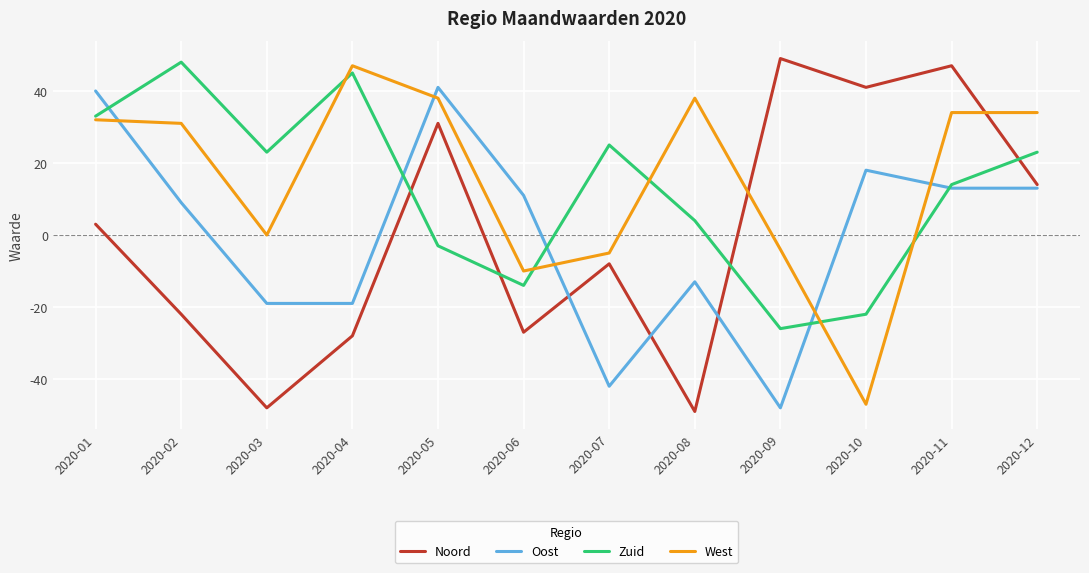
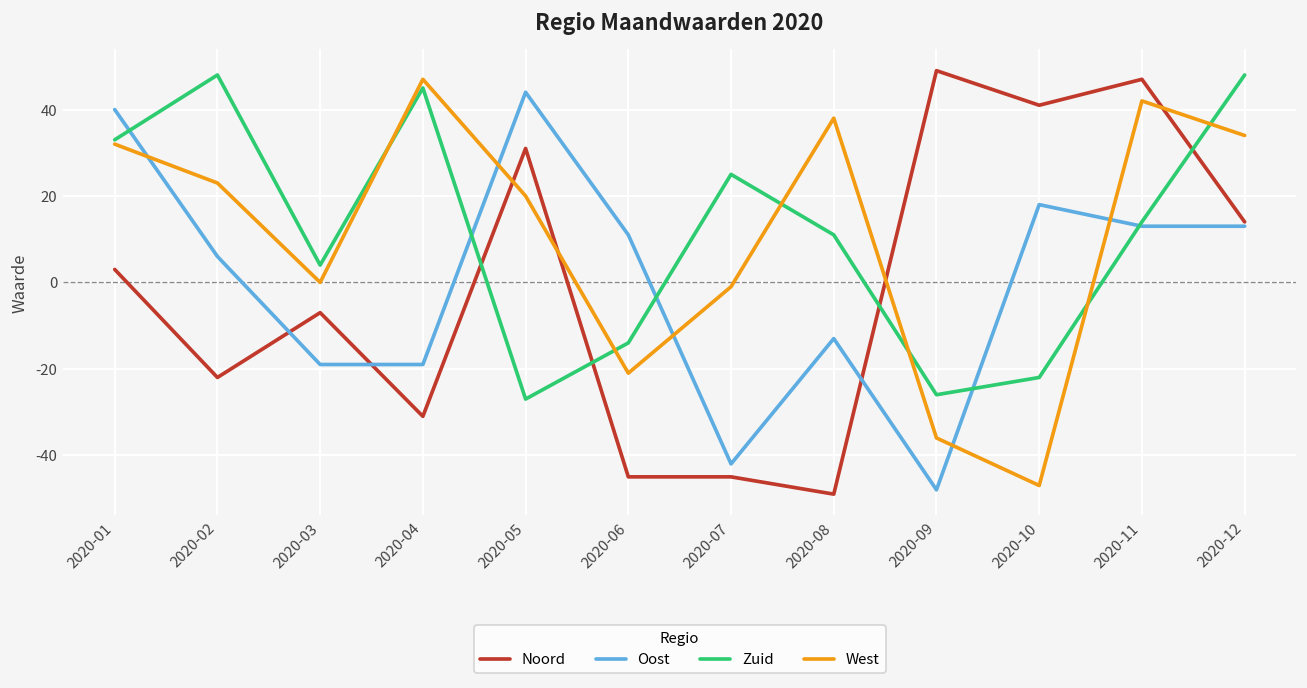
  {
    "Noord": {
      "2020-01": 3,
      "2020-02": -22,
-     "2020-03": -48,
-     "2020-04": -28,
+     "2020-03": -7,
+     "2020-04": -31,
      "2020-05": 31,
-     "2020-06": -27,
-     "2020-07": -8,
+     "2020-06": -45,
+     "2020-07": -45,
      "2020-08": -49,
      "2020-09": 49,
      "2020-10": 41,
      "2020-11": 47,
      "2020-12": 14
    },
    "Oost": {
      "2020-01": 40,
-     "2020-02": 9,
+     "2020-02": 6,
      "2020-03": -19,
      "2020-04": -19,
-     "2020-05": 41,
+     "2020-05": 44,
      "2020-06": 11,
      "2020-07": -42,
      "2020-08": -13,
      "2020-09": -48,
      "2020-10": 18,
      "2020-11": 13,
      "2020-12": 13
    },
    "Zuid": {
      "2020-01": 33,
      "2020-02": 48,
-     "2020-03": 23,
+     "2020-03": 4,
      "2020-04": 45,
-     "2020-05": -3,
+     "2020-05": -27,
      "2020-06": -14,
      "2020-07": 25,
-     "2020-08": 4,
+     "2020-08": 11,
      "2020-09": -26,
      "2020-10": -22,
      "2020-11": 14,
-     "2020-12": 23
+     "2020-12": 48
    },
    "West": {
      "2020-01": 32,
-     "2020-02": 31,
+     "2020-02": 23,
      "2020-03": 0,
      "2020-04": 47,
-     "2020-05": 38,
-     "2020-06": -10,
-     "2020-07": -5,
+     "2020-05": 20,
+     "2020-06": -21,
+     "2020-07": -1,
      "2020-08": 38,
-     "2020-09": -4,
+     "2020-09": -36,
      "2020-10": -47,
-     "2020-11": 34,
+     "2020-11": 42,
      "2020-12": 34
    }
  }
